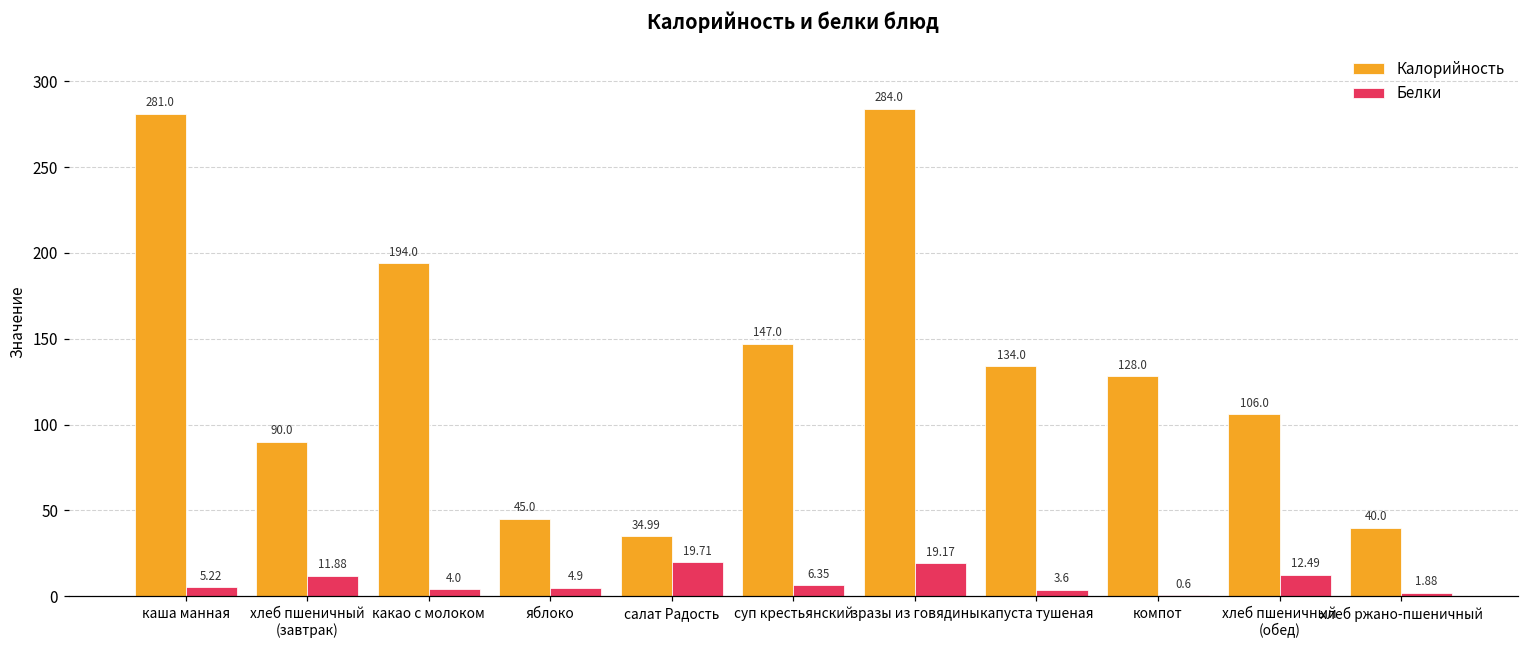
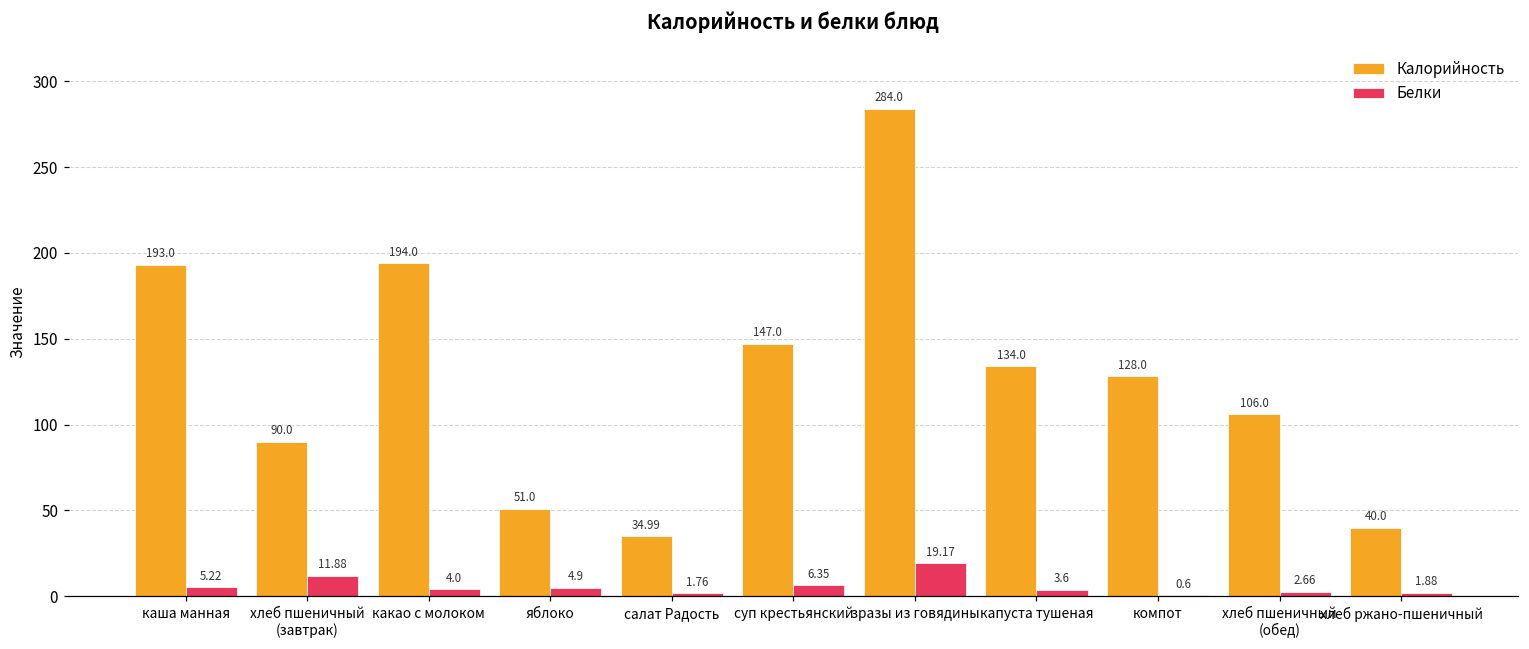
  {
    "Калорийность": {
-     "каша манная": 281.0,
+     "каша манная": 193.0,
      "хлеб пшеничный (завтрак)": 90.0,
      "какао с молоком": 194.0,
-     "яблоко": 45.0,
+     "яблоко": 51.0,
      "салат Радость": 34.99,
      "суп крестьянский": 147.0,
      "зразы из говядины": 284.0,
      "капуста тушеная": 134.0,
      "компот": 128.0,
      "хлеб пшеничный (обед)": 106.0,
      "хлеб ржано-пшеничный": 40.0
    },
    "Белки": {
      "каша манная": 5.22,
      "хлеб пшеничный (завтрак)": 11.88,
      "какао с молоком": 4.0,
      "яблоко": 4.9,
-     "салат Радость": 19.71,
+     "салат Радость": 1.76,
      "суп крестьянский": 6.35,
      "зразы из говядины": 19.17,
      "капуста тушеная": 3.6,
      "компот": 0.6,
-     "хлеб пшеничный (обед)": 12.49,
+     "хлеб пшеничный (обед)": 2.66,
      "хлеб ржано-пшеничный": 1.88
    }
  }
